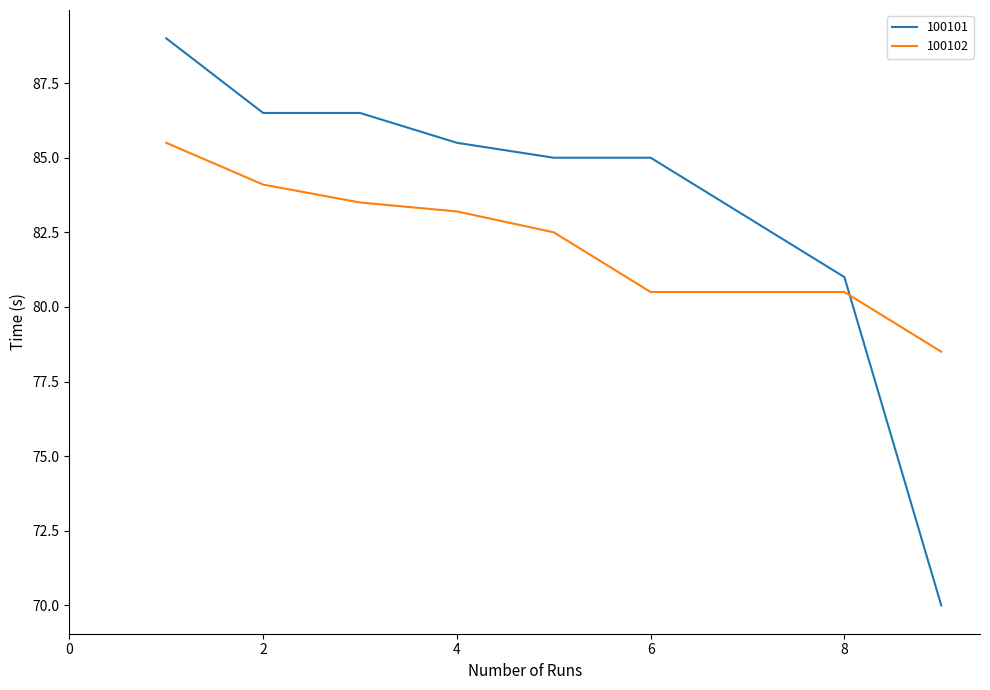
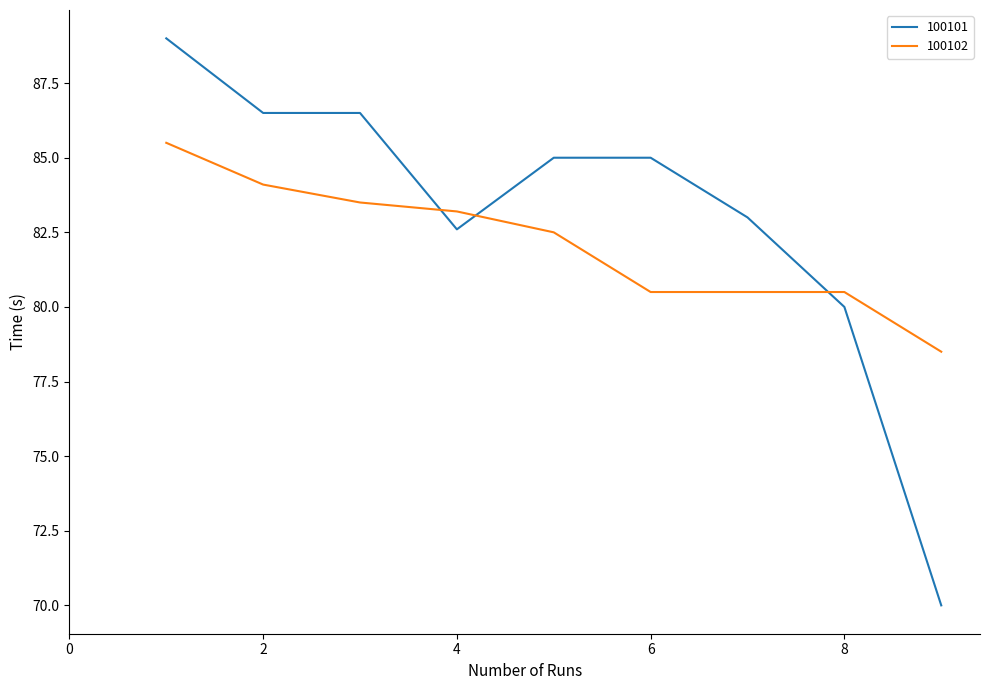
  {
    "100101": {
      "2": 86.5,
-     "4": 85.5,
+     "4": 82.6,
      "6": 85.0,
-     "8": 81
+     "8": 80
    },
    "100102": {
      "2": 84.1,
      "4": 83.2,
      "6": 80.5,
      "8": 80.5
    }
  }
